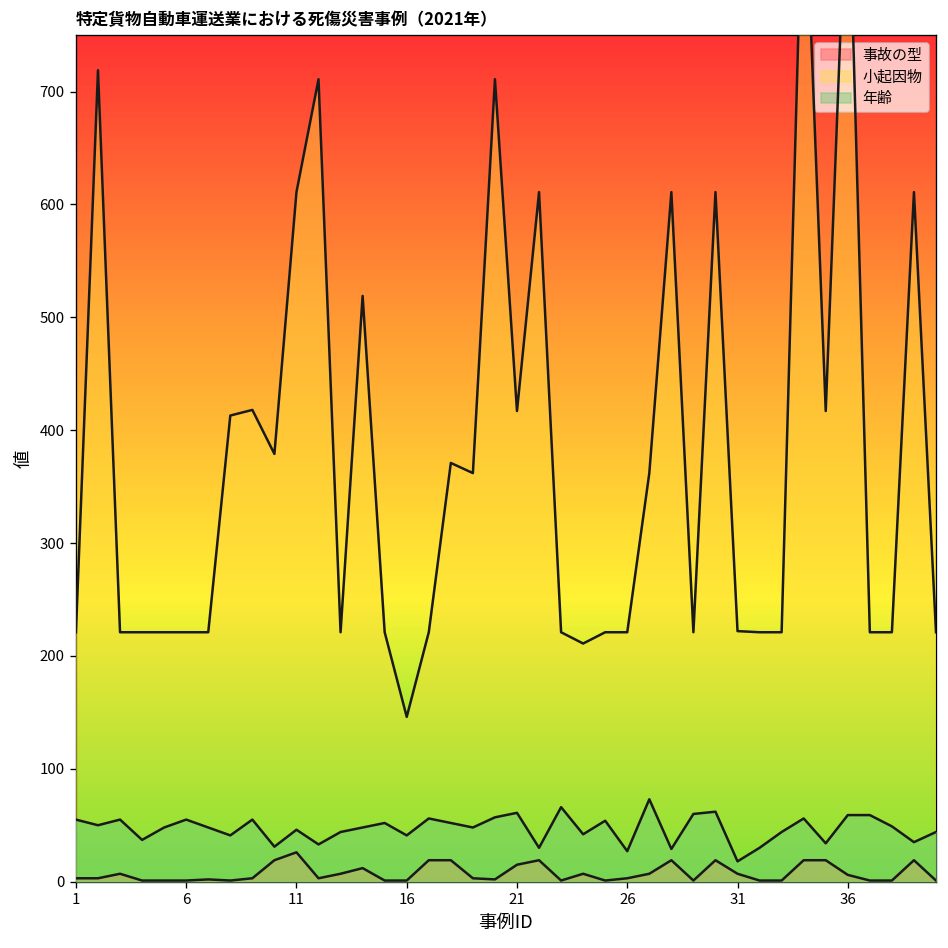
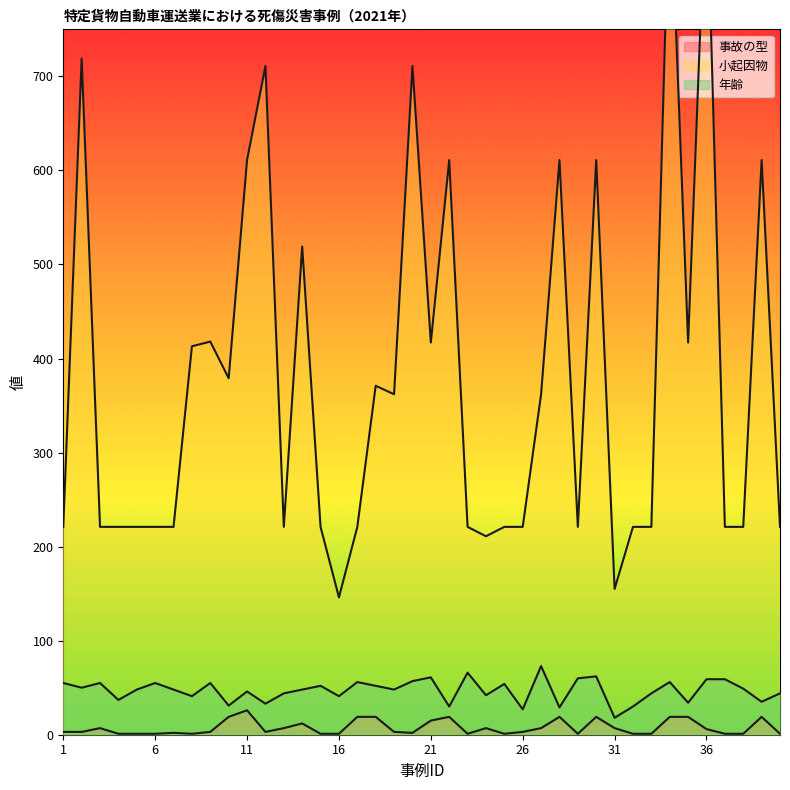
  {
    "事故の型": {
      "1": 0,
      "6": 0,
      "11": 30,
      "16": 0,
      "21": 20,
      "26": 0,
      "31": 10,
      "36": 10
    },
    "小起因物": {
      "1": 220,
      "6": 220,
      "11": 610,
      "16": 150,
      "21": 420,
      "26": 220,
-     "31": 220
+     "31": 160
    },
    "年齢": {
      "1": 60,
      "6": 60,
      "11": 50,
      "16": 40,
      "21": 60,
      "26": 30,
      "31": 20,
      "36": 60
    }
  }
